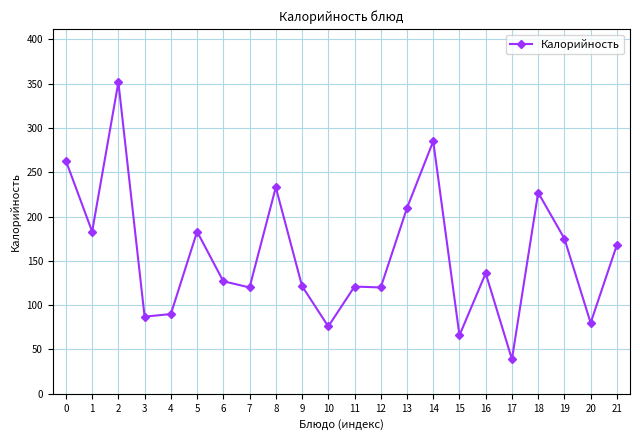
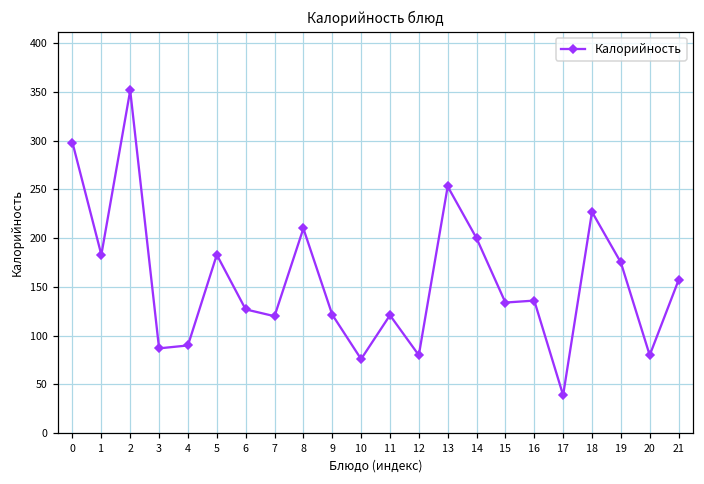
  {
-   "0": 260,
+   "0": 300,
    "1": 180,
    "2": 350,
    "3": 90,
    "4": 90,
    "5": 180,
    "6": 130,
    "7": 120,
-   "8": 230,
+   "8": 210,
    "9": 120,
    "10": 80,
    "11": 120,
-   "12": 120,
-   "13": 210,
-   "14": 290,
-   "15": 70,
+   "12": 80,
+   "13": 250,
+   "14": 200,
+   "15": 130,
    "16": 140,
    "17": 40,
    "18": 230,
    "19": 180,
    "20": 80,
-   "21": 170
+   "21": 160
  }
